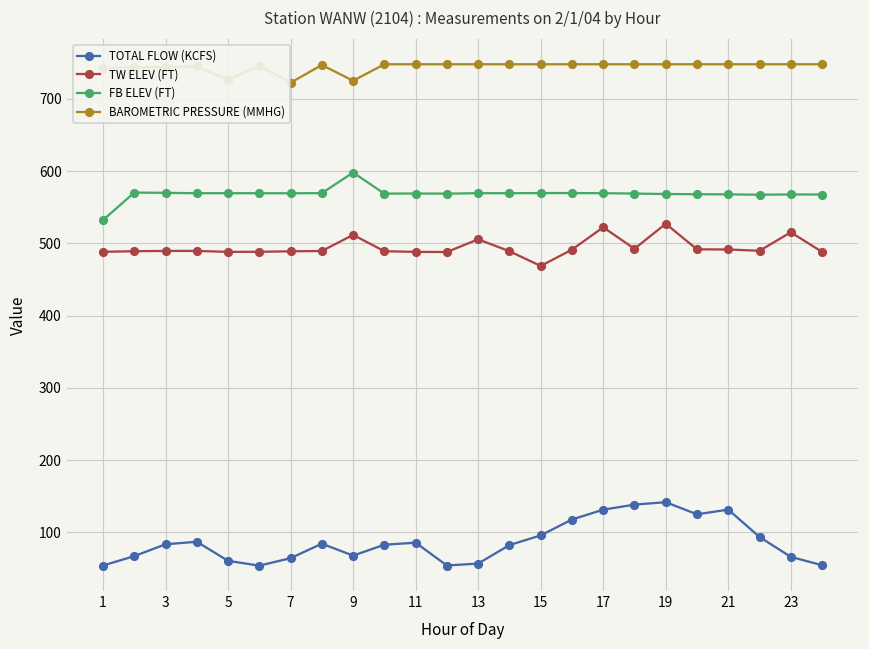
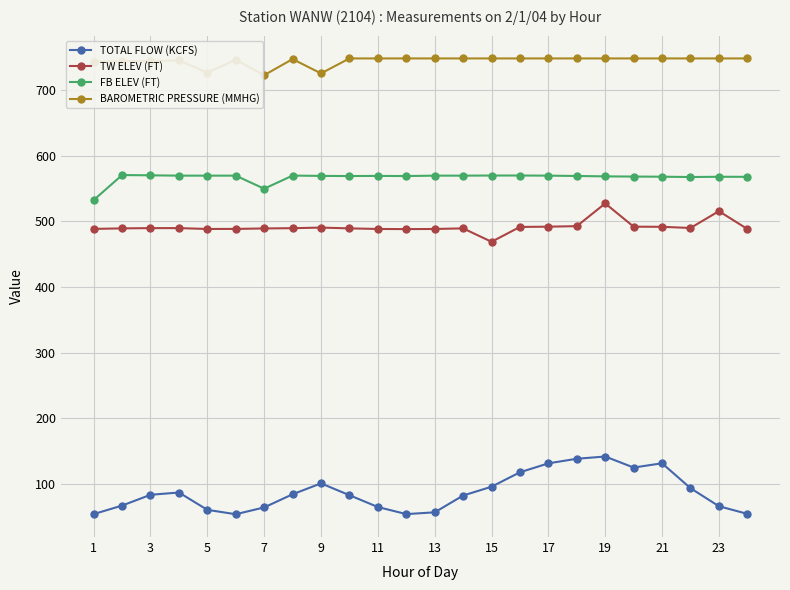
  {
    "TOTAL FLOW (KCFS)": {
      "1": 50,
      "3": 80,
      "5": 60,
      "7": 60,
-     "9": 70,
-     "11": 90,
+     "9": 100,
+     "11": 60,
      "13": 60,
      "15": 100,
      "17": 130,
      "19": 140,
      "21": 130,
      "23": 70
    },
    "TW ELEV (FT)": {
      "1": 490,
      "3": 490,
      "5": 490,
      "7": 490,
-     "9": 510,
+     "9": 490,
      "11": 490,
-     "13": 510,
+     "13": 490,
      "15": 470,
-     "17": 520,
+     "17": 490,
      "19": 530,
      "21": 490,
      "23": 520
    },
    "FB ELEV (FT)": {
      "1": 530,
      "3": 570,
      "5": 570,
-     "7": 570,
-     "9": 600,
+     "7": 550,
+     "9": 570,
      "11": 570,
      "13": 570,
      "15": 570,
      "17": 570,
      "19": 570,
      "21": 570,
      "23": 570
    },
    "BAROMETRIC PRESSURE (MMHG)": {
      "7": 720,
      "9": 730,
      "11": 750,
      "13": 750,
      "15": 750,
      "17": 750,
      "19": 750,
      "21": 750,
      "23": 750
    }
  }
